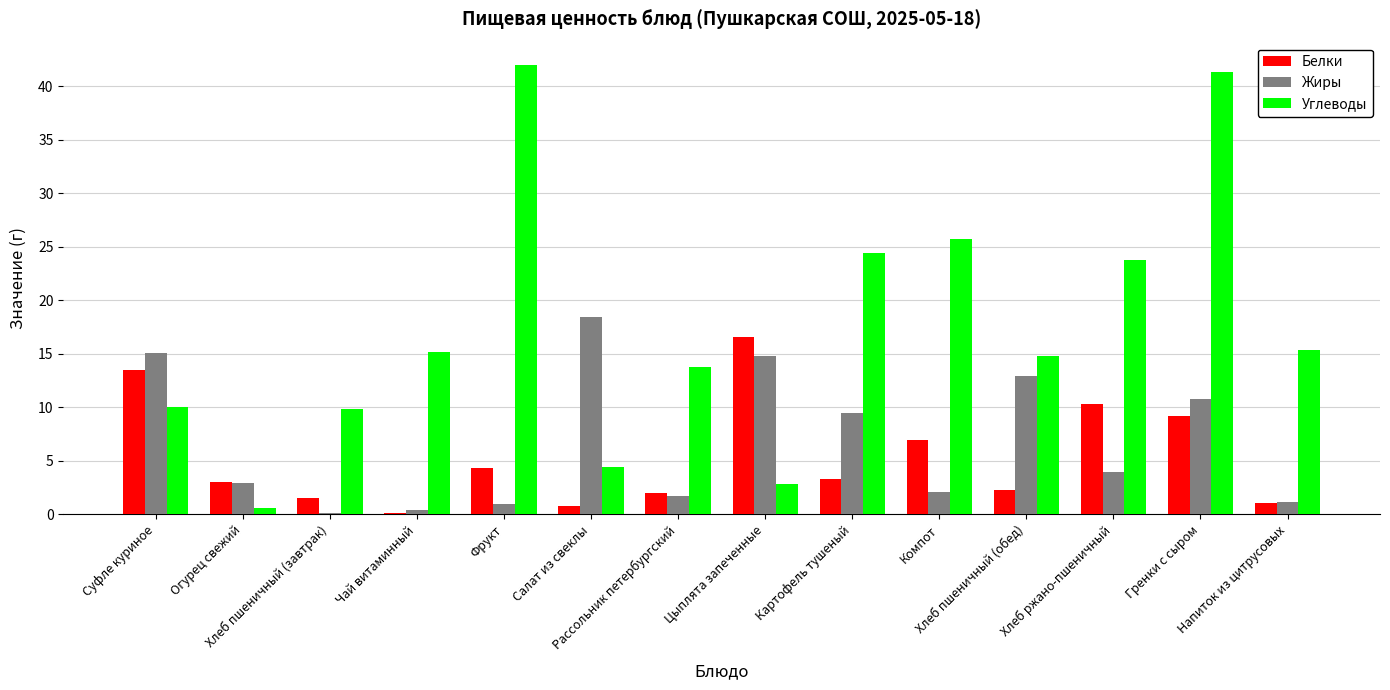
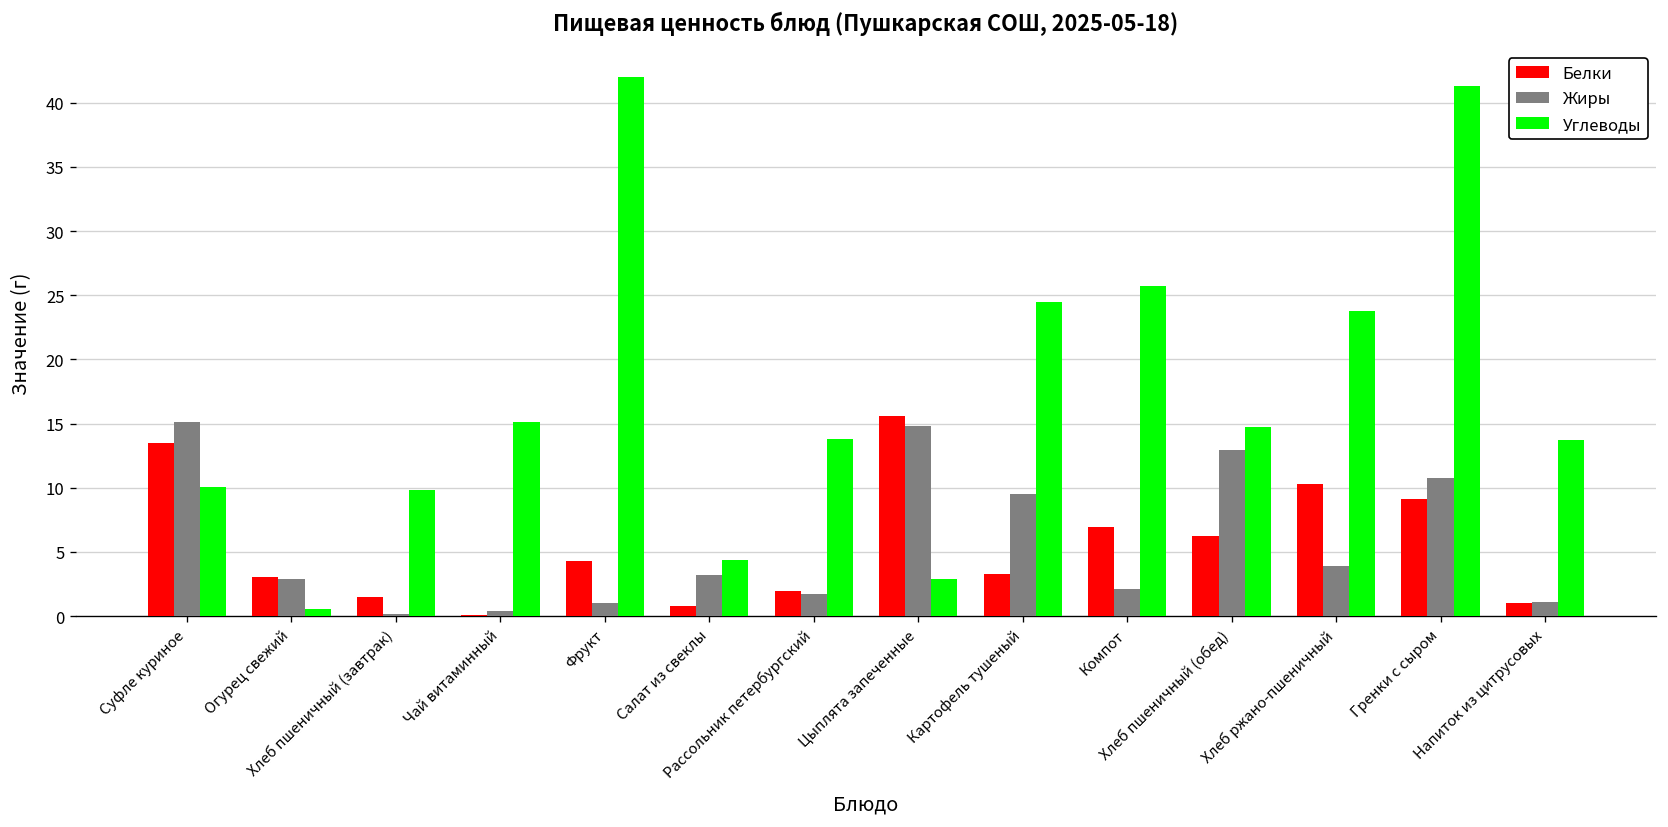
  {
    "Белки": {
      "Суфле куриное": 13.5,
      "Огурец свежий": 3.0,
      "Хлеб пшеничный (завтрак)": 1.5,
      "Фрукт": 4.3,
      "Салат из свеклы": 0.8,
      "Рассольник петербургский": 2.0,
-     "Цыплята запеченные": 16.6,
+     "Цыплята запеченные": 15.6,
      "Картофель тушеный": 3.3,
      "Компот": 7.0,
-     "Хлеб пшеничный (обед)": 2.3,
+     "Хлеб пшеничный (обед)": 6.2,
      "Хлеб ржано-пшеничный": 10.3,
      "Гренки с сыром": 9.1,
      "Напиток из цитрусовых": 1.0
    },
    "Жиры": {
      "Суфле куриное": 15.1,
      "Огурец свежий": 2.9,
      "Чай витаминный": 0.4,
      "Фрукт": 1.0,
-     "Салат из свеклы": 18.5,
+     "Салат из свеклы": 3.2,
      "Рассольник петербургский": 1.7,
      "Цыплята запеченные": 14.8,
      "Картофель тушеный": 9.5,
      "Компот": 2.1,
      "Хлеб пшеничный (обед)": 12.9,
      "Хлеб ржано-пшеничный": 3.9,
      "Гренки с сыром": 10.7,
      "Напиток из цитрусовых": 1.1
    },
    "Углеводы": {
      "Суфле куриное": 10.1,
      "Огурец свежий": 0.6,
      "Хлеб пшеничный (завтрак)": 9.8,
      "Чай витаминный": 15.1,
      "Фрукт": 42.0,
      "Салат из свеклы": 4.4,
      "Рассольник петербургский": 13.8,
      "Цыплята запеченные": 2.9,
      "Картофель тушеный": 24.4,
      "Компот": 25.7,
      "Хлеб пшеничный (обед)": 14.8,
      "Хлеб ржано-пшеничный": 23.8,
      "Гренки с сыром": 41.3,
-     "Напиток из цитрусовых": 15.4
+     "Напиток из цитрусовых": 13.7
    }
  }
